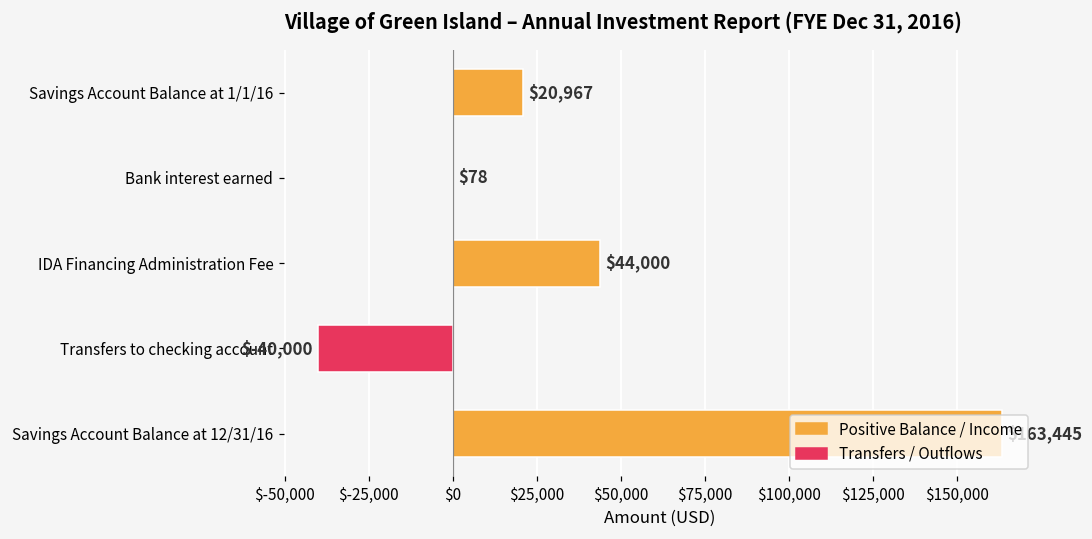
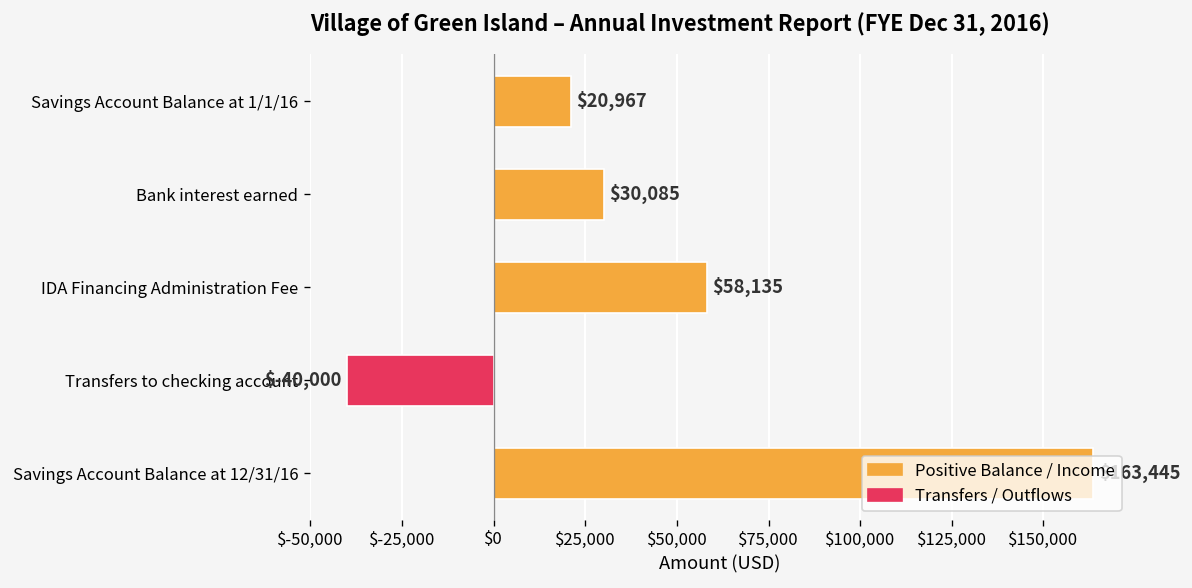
  {
    "Savings Account Balance at 1/1/16": "$20,967",
-   "Bank interest earned": "$78",
-   "IDA Financing Administration Fee": "$44,000",
+   "Bank interest earned": "$30,085",
+   "IDA Financing Administration Fee": "$58,135",
    "Transfers to checking account": "$-40,000"
  }
